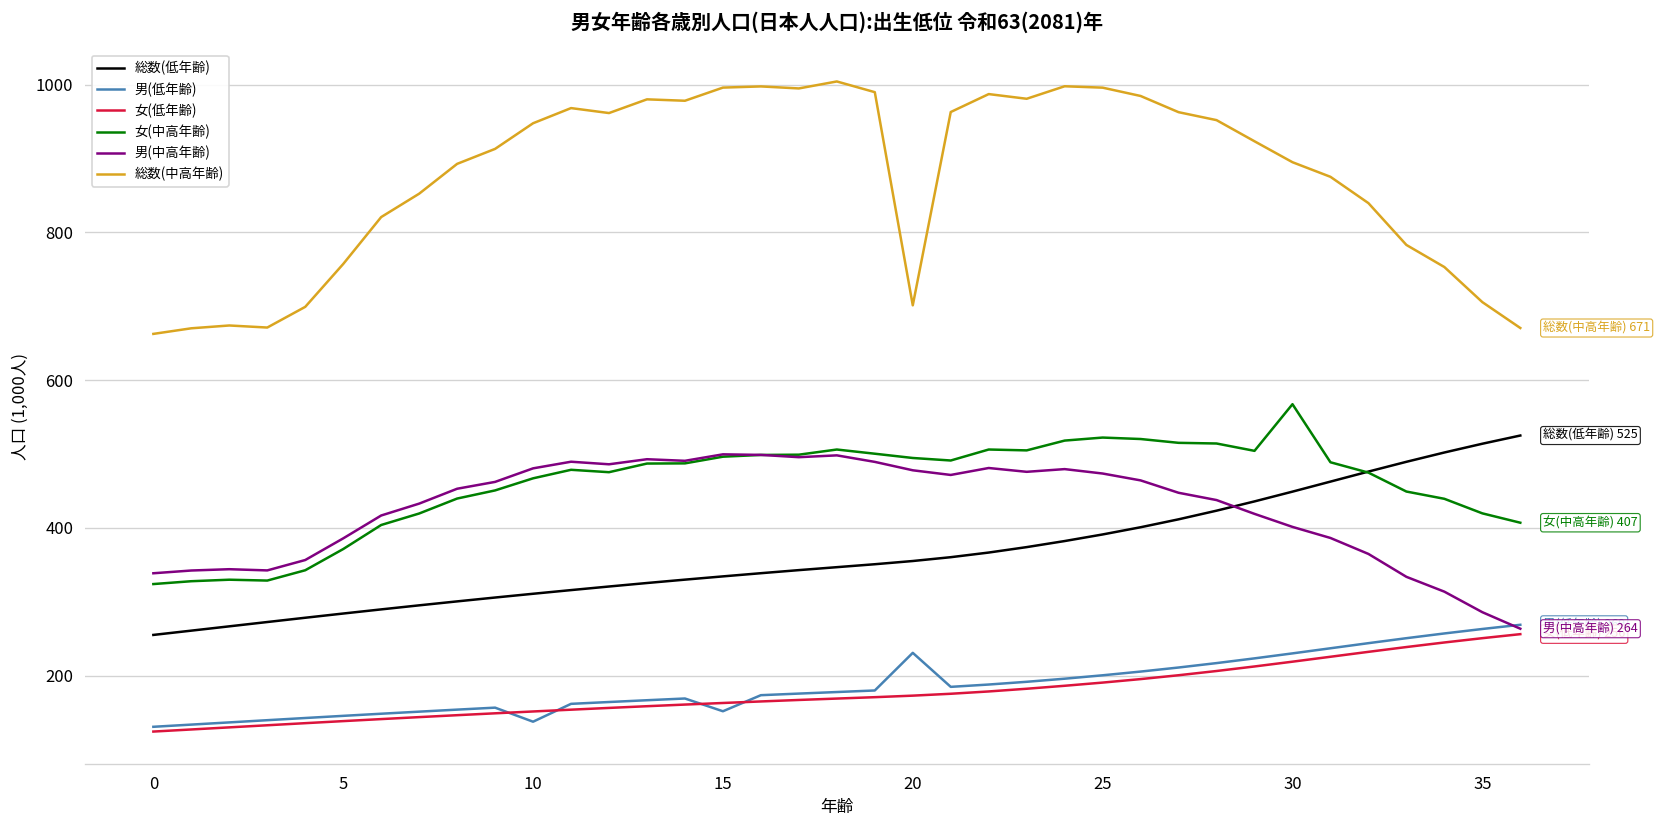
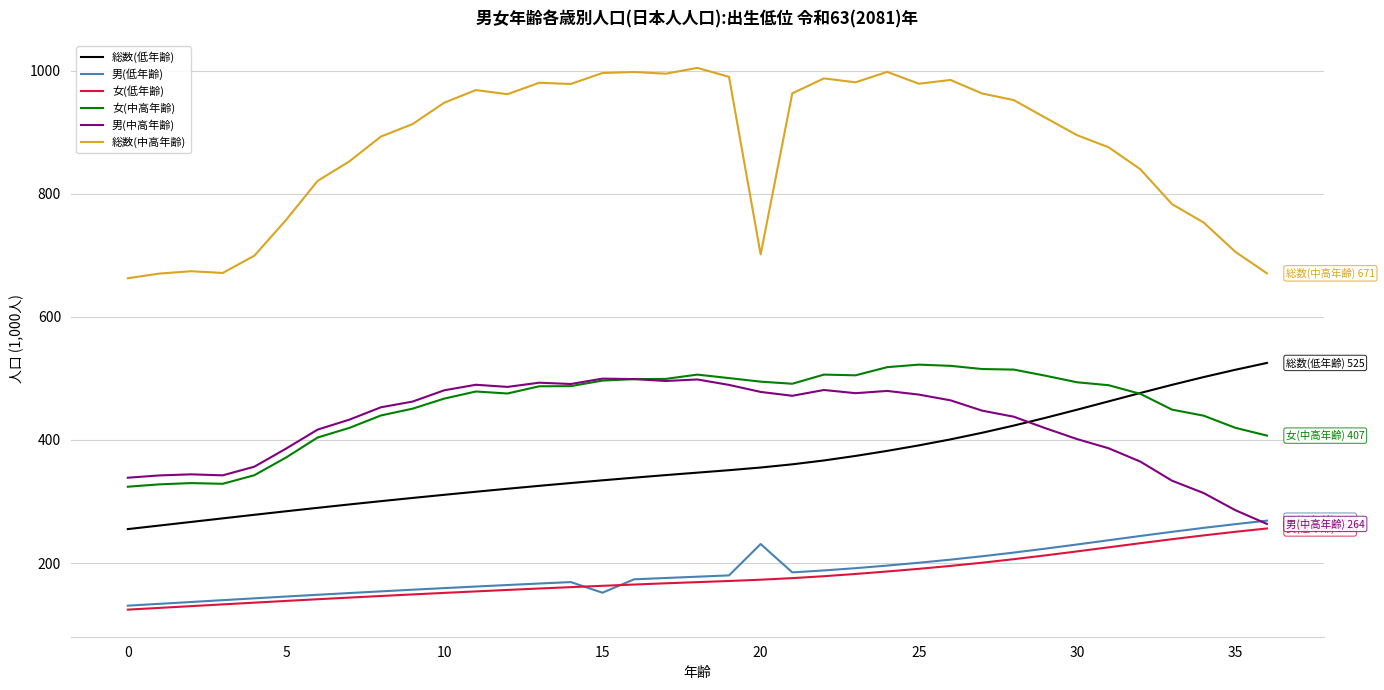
  {
    "総数(低年齢)": {
      "0": 260,
      "5": 280,
      "10": 310,
      "15": 330,
      "20": 360,
      "25": 390,
      "30": 450,
      "35": 510
    },
    "男(低年齢)": {
      "0": 130,
      "5": 150,
-     "10": 140,
+     "10": 160,
      "15": 150,
      "20": 230,
      "25": 200,
      "30": 230,
      "35": 260
    },
    "女(低年齢)": {
      "0": 120,
      "5": 140,
      "10": 150,
      "15": 160,
      "20": 170,
      "25": 190,
      "30": 220,
      "35": 250
    },
    "女(中高年齢)": {
      "0": 320,
      "5": 370,
      "10": 470,
      "20": 490,
      "25": 520,
-     "30": 570,
+     "30": 490,
      "35": 420
    },
    "男(中高年齢)": {
      "0": 340,
      "5": 390,
      "10": 480,
      "20": 480,
      "25": 470,
      "30": 400,
      "35": 290
    },
    "総数(中高年齢)": {
      "0": 660,
      "5": 760,
      "10": 950,
      "15": 1000,
      "20": 700,
-     "25": 1000,
+     "25": 980,
      "30": 890,
      "35": 710
    }
  }
